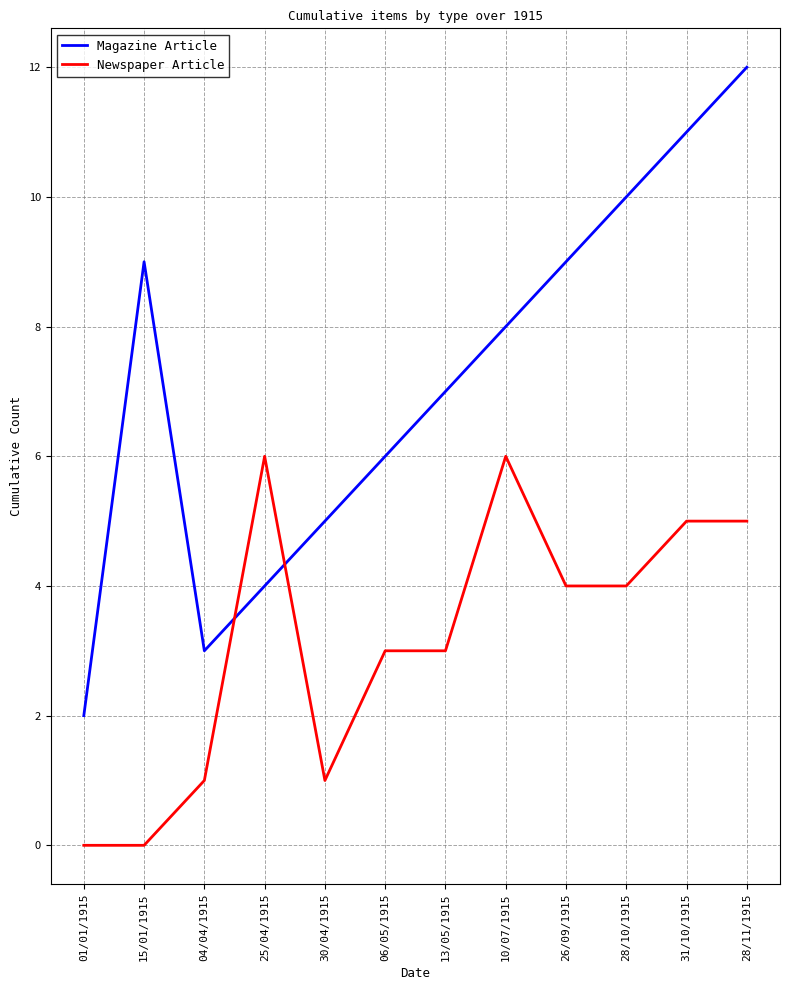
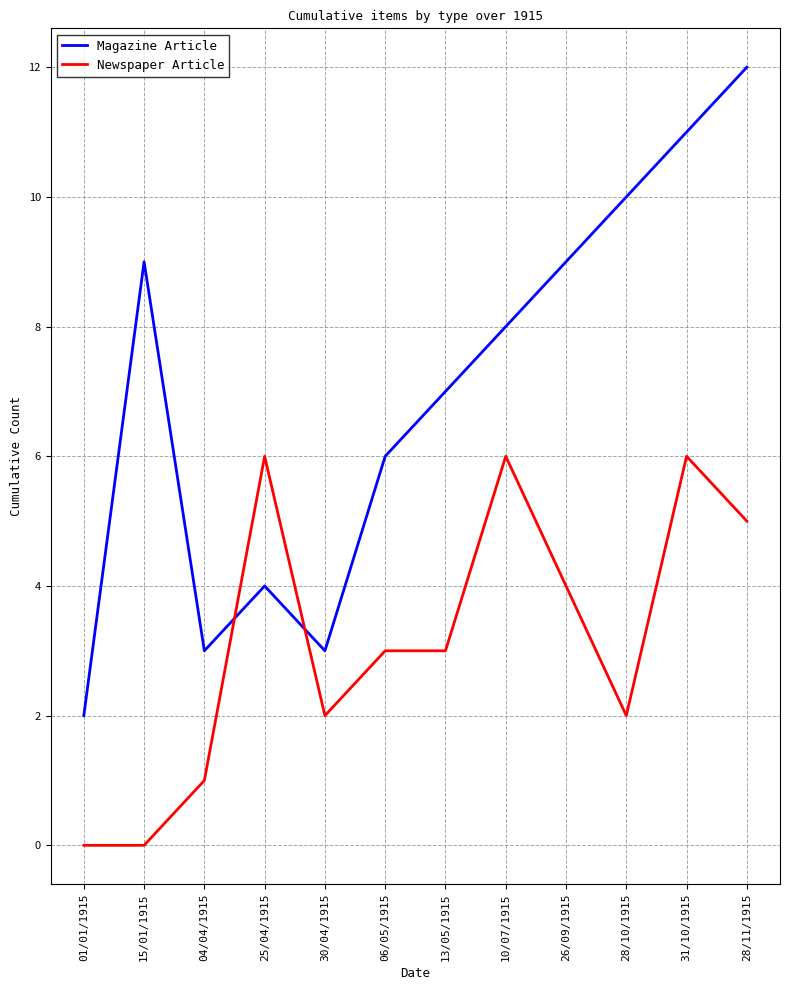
  {
    "Magazine Article": {
      "01/01/1915": 2,
      "15/01/1915": 9,
      "04/04/1915": 3,
      "25/04/1915": 4,
-     "30/04/1915": 5,
+     "30/04/1915": 3,
      "06/05/1915": 6,
      "13/05/1915": 7,
      "10/07/1915": 8,
      "26/09/1915": 9,
      "28/10/1915": 10,
      "31/10/1915": 11,
      "28/11/1915": 12
    },
    "Newspaper Article": {
      "01/01/1915": 0,
      "15/01/1915": 0,
      "04/04/1915": 1,
      "25/04/1915": 6,
-     "30/04/1915": 1,
+     "30/04/1915": 2,
      "06/05/1915": 3,
      "13/05/1915": 3,
      "10/07/1915": 6,
      "26/09/1915": 4,
-     "28/10/1915": 4,
-     "31/10/1915": 5,
+     "28/10/1915": 2,
+     "31/10/1915": 6,
      "28/11/1915": 5
    }
  }
